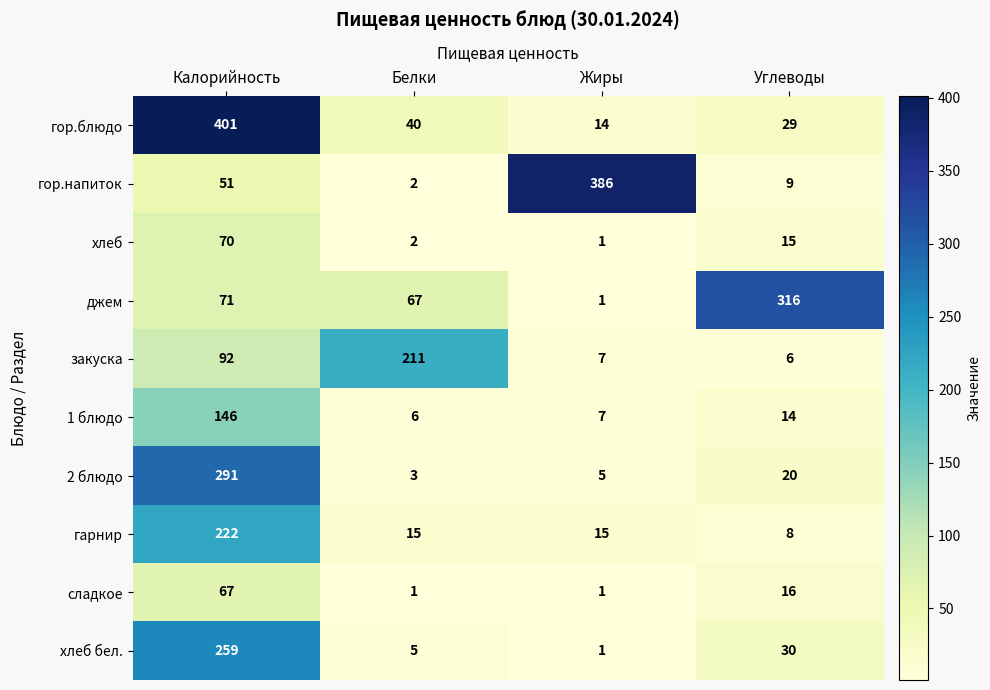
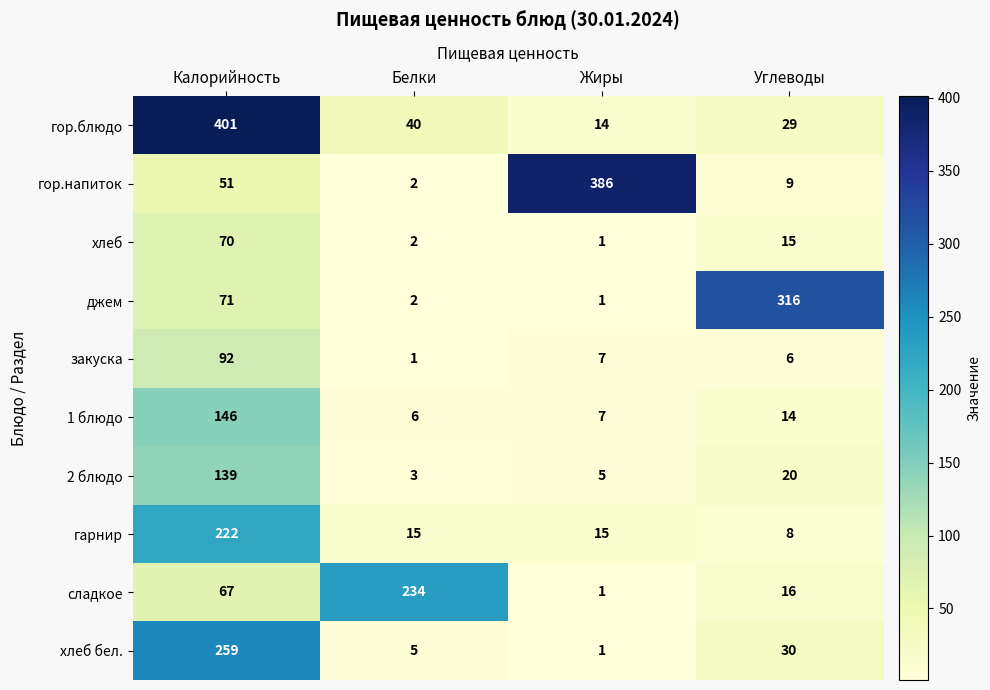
  {
    "гор.блюдо": {
      "Калорийность": 401,
      "Белки": 40,
      "Жиры": 14,
      "Углеводы": 29
    },
    "гор.напиток": {
      "Калорийность": 51,
      "Белки": 2,
      "Жиры": 386,
      "Углеводы": 9
    },
    "хлеб": {
      "Калорийность": 70,
      "Белки": 2,
      "Жиры": 1,
      "Углеводы": 15
    },
    "джем": {
      "Калорийность": 71,
-     "Белки": 67,
+     "Белки": 2,
      "Жиры": 1,
      "Углеводы": 316
    },
    "закуска": {
      "Калорийность": 92,
-     "Белки": 211,
+     "Белки": 1,
      "Жиры": 7,
      "Углеводы": 6
    },
    "1 блюдо": {
      "Калорийность": 146,
      "Белки": 6,
      "Жиры": 7,
      "Углеводы": 14
    },
    "2 блюдо": {
-     "Калорийность": 291,
+     "Калорийность": 139,
      "Белки": 3,
      "Жиры": 5,
      "Углеводы": 20
    },
    "гарнир": {
      "Калорийность": 222,
      "Белки": 15,
      "Жиры": 15,
      "Углеводы": 8
    },
    "сладкое": {
      "Калорийность": 67,
-     "Белки": 1,
+     "Белки": 234,
      "Жиры": 1,
      "Углеводы": 16
    },
    "хлеб бел.": {
      "Калорийность": 259,
      "Белки": 5,
      "Жиры": 1,
      "Углеводы": 30
    }
  }
